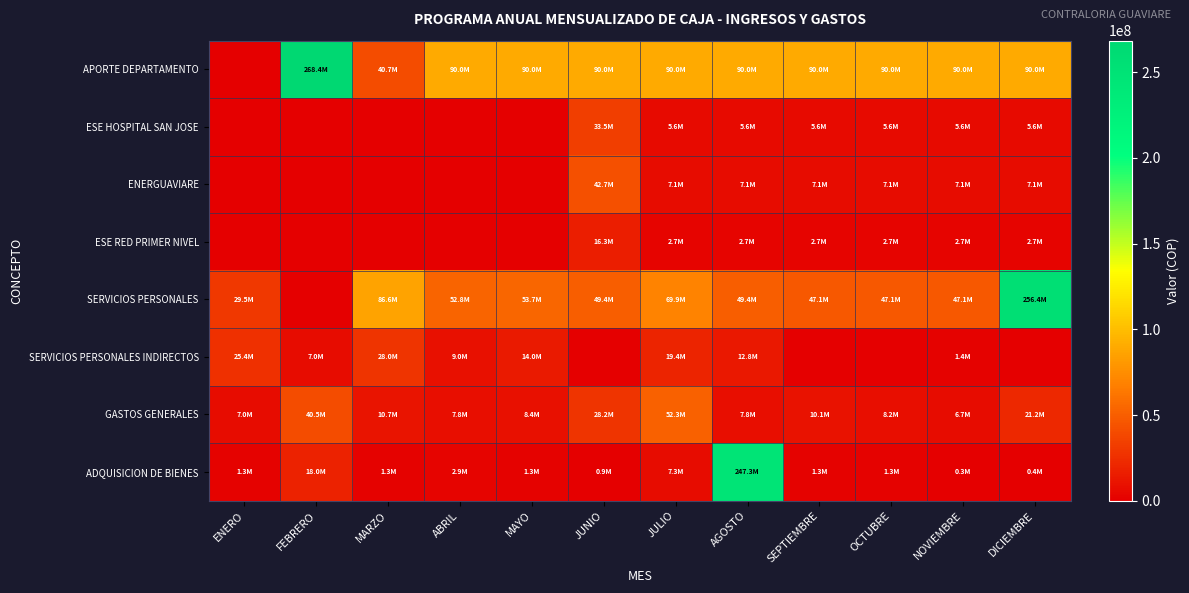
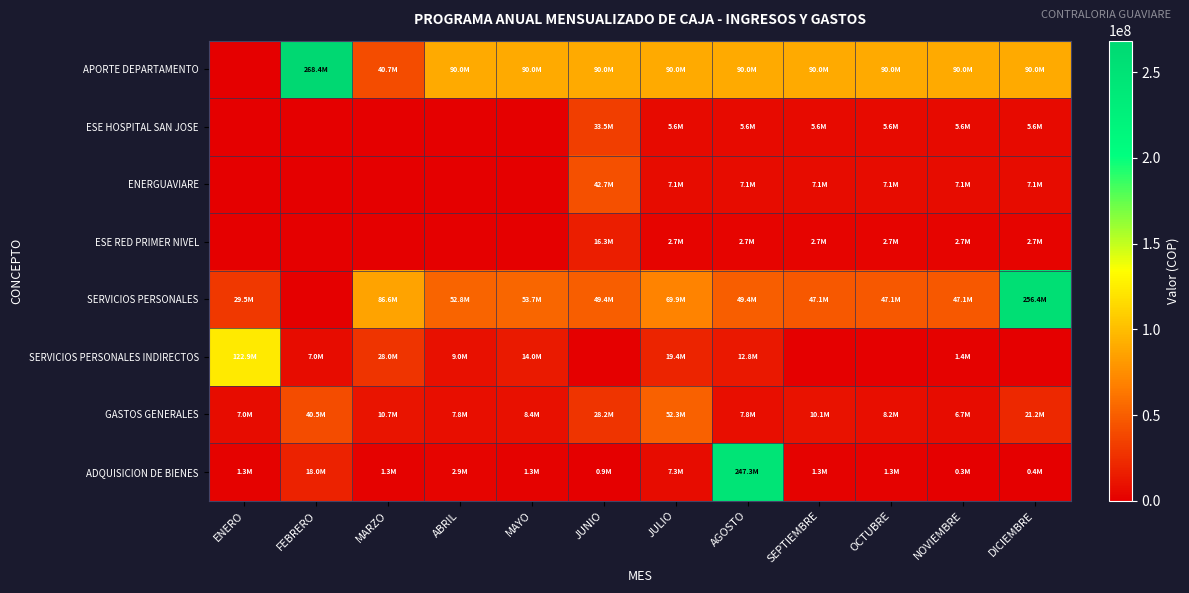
  {
    "APORTE DEPARTAMENTO": {
      "FEBRERO": "268.4M",
      "MARZO": "40.7M",
      "ABRIL": "90.0M",
      "MAYO": "90.0M",
      "JUNIO": "90.0M",
      "JULIO": "90.0M",
      "AGOSTO": "90.0M",
      "SEPTIEMBRE": "90.0M",
      "OCTUBRE": "90.0M",
      "NOVIEMBRE": "90.0M",
      "DICIEMBRE": "90.0M"
    },
    "ESE HOSPITAL SAN JOSE": {
      "JUNIO": "33.5M",
      "JULIO": "5.6M",
      "AGOSTO": "5.6M",
      "SEPTIEMBRE": "5.6M",
      "OCTUBRE": "5.6M",
      "NOVIEMBRE": "5.6M",
      "DICIEMBRE": "5.6M"
    },
    "ENERGUAVIARE": {
      "JUNIO": "42.7M",
      "JULIO": "7.1M",
      "AGOSTO": "7.1M",
      "SEPTIEMBRE": "7.1M",
      "OCTUBRE": "7.1M",
      "NOVIEMBRE": "7.1M",
      "DICIEMBRE": "7.1M"
    },
    "ESE RED PRIMER NIVEL": {
      "JUNIO": "16.3M",
      "JULIO": "2.7M",
      "AGOSTO": "2.7M",
      "SEPTIEMBRE": "2.7M",
      "OCTUBRE": "2.7M",
      "NOVIEMBRE": "2.7M",
      "DICIEMBRE": "2.7M"
    },
    "SERVICIOS PERSONALES": {
      "ENERO": "29.5M",
      "MARZO": "86.6M",
      "ABRIL": "52.8M",
      "MAYO": "53.7M",
      "JUNIO": "49.4M",
      "JULIO": "69.9M",
      "AGOSTO": "49.4M",
      "SEPTIEMBRE": "47.1M",
      "OCTUBRE": "47.1M",
      "NOVIEMBRE": "47.1M",
      "DICIEMBRE": "256.4M"
    },
    "SERVICIOS PERSONALES INDIRECTOS": {
-     "ENERO": "25.4M",
+     "ENERO": "122.9M",
      "FEBRERO": "7.0M",
      "MARZO": "28.0M",
      "ABRIL": "9.0M",
      "MAYO": "14.0M",
      "JULIO": "19.4M",
      "AGOSTO": "12.8M",
      "NOVIEMBRE": "1.4M"
    },
    "GASTOS GENERALES": {
      "ENERO": "7.0M",
      "FEBRERO": "40.5M",
      "MARZO": "10.7M",
      "ABRIL": "7.8M",
      "MAYO": "8.4M",
      "JUNIO": "28.2M",
      "JULIO": "52.3M",
      "AGOSTO": "7.8M",
      "SEPTIEMBRE": "10.1M",
      "OCTUBRE": "8.2M",
      "NOVIEMBRE": "6.7M",
      "DICIEMBRE": "21.2M"
    },
    "ADQUISICION DE BIENES": {
      "ENERO": "1.3M",
      "FEBRERO": "18.0M",
      "MARZO": "1.3M",
      "ABRIL": "2.9M",
      "MAYO": "1.3M",
      "JUNIO": "0.9M",
      "JULIO": "7.3M",
      "AGOSTO": "247.3M",
      "SEPTIEMBRE": "1.3M",
      "OCTUBRE": "1.3M",
      "NOVIEMBRE": "0.3M",
      "DICIEMBRE": "0.4M"
    }
  }
